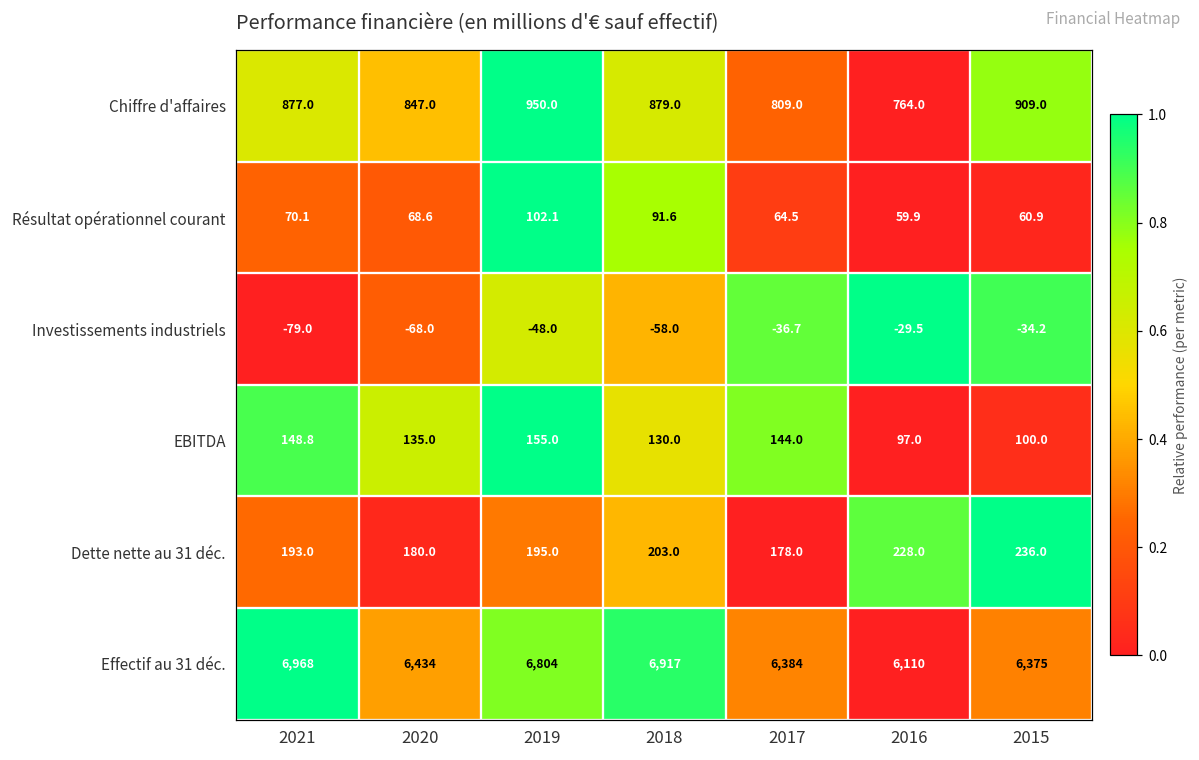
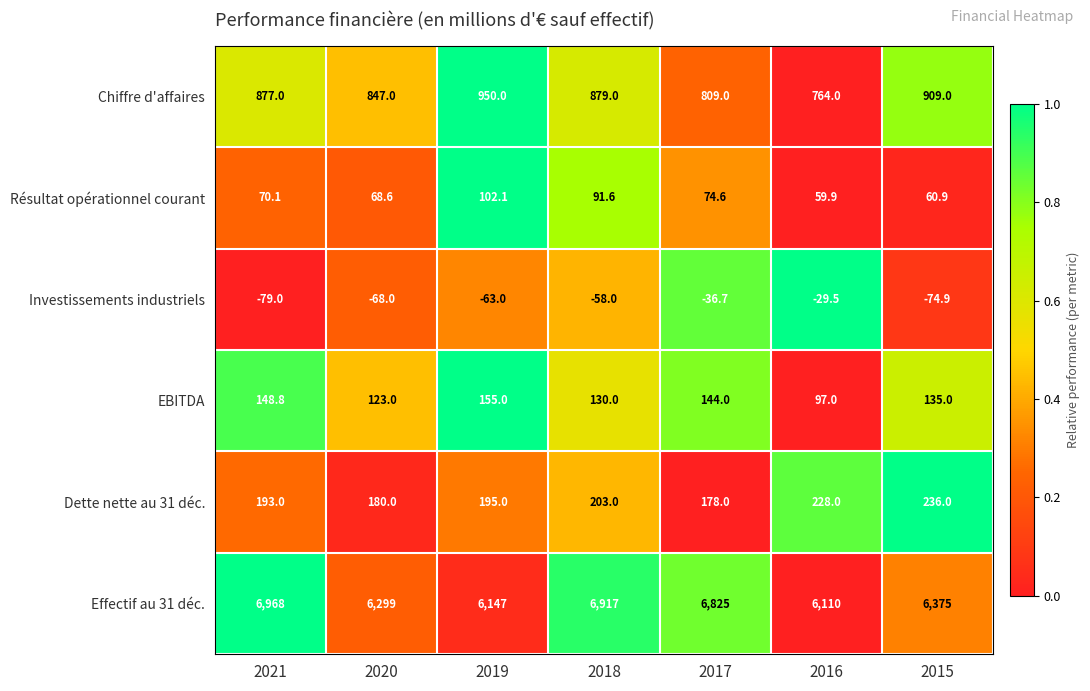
  {
    "Chiffre d'affaires": {
      "2021": "877.0",
      "2020": "847.0",
      "2019": "950.0",
      "2018": "879.0",
      "2017": "809.0",
      "2016": "764.0",
      "2015": "909.0"
    },
    "Résultat opérationnel courant": {
      "2021": "70.1",
      "2020": "68.6",
      "2019": "102.1",
      "2018": "91.6",
-     "2017": "64.5",
+     "2017": "74.6",
      "2016": "59.9",
      "2015": "60.9"
    },
    "Investissements industriels": {
      "2021": "-79.0",
      "2020": "-68.0",
-     "2019": "-48.0",
+     "2019": "-63.0",
      "2018": "-58.0",
      "2017": "-36.7",
      "2016": "-29.5",
-     "2015": "-34.2"
+     "2015": "-74.9"
    },
    "EBITDA": {
      "2021": "148.8",
-     "2020": "135.0",
+     "2020": "123.0",
      "2019": "155.0",
      "2018": "130.0",
      "2017": "144.0",
      "2016": "97.0",
-     "2015": "100.0"
+     "2015": "135.0"
    },
    "Dette nette au 31 déc.": {
      "2021": "193.0",
      "2020": "180.0",
      "2019": "195.0",
      "2018": "203.0",
      "2017": "178.0",
      "2016": "228.0",
      "2015": "236.0"
    },
    "Effectif au 31 déc.": {
      "2021": "6,968",
-     "2020": "6,434",
-     "2019": "6,804",
+     "2020": "6,299",
+     "2019": "6,147",
      "2018": "6,917",
-     "2017": "6,384",
+     "2017": "6,825",
      "2016": "6,110",
      "2015": "6,375"
    }
  }
